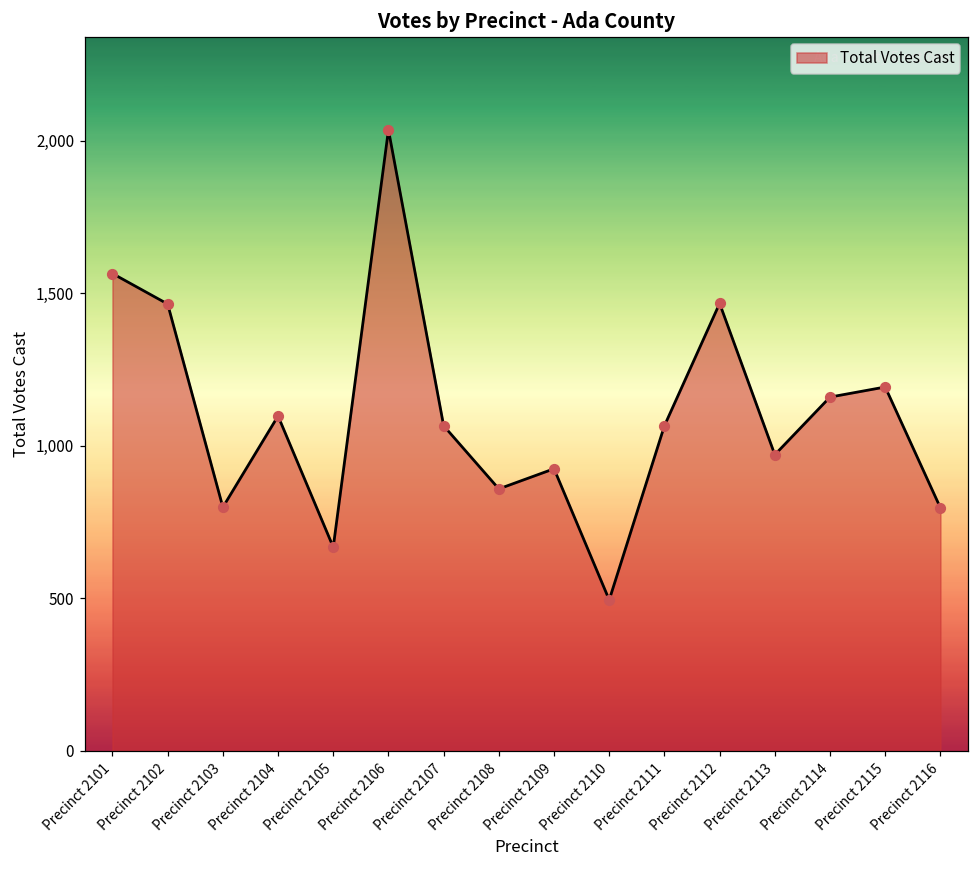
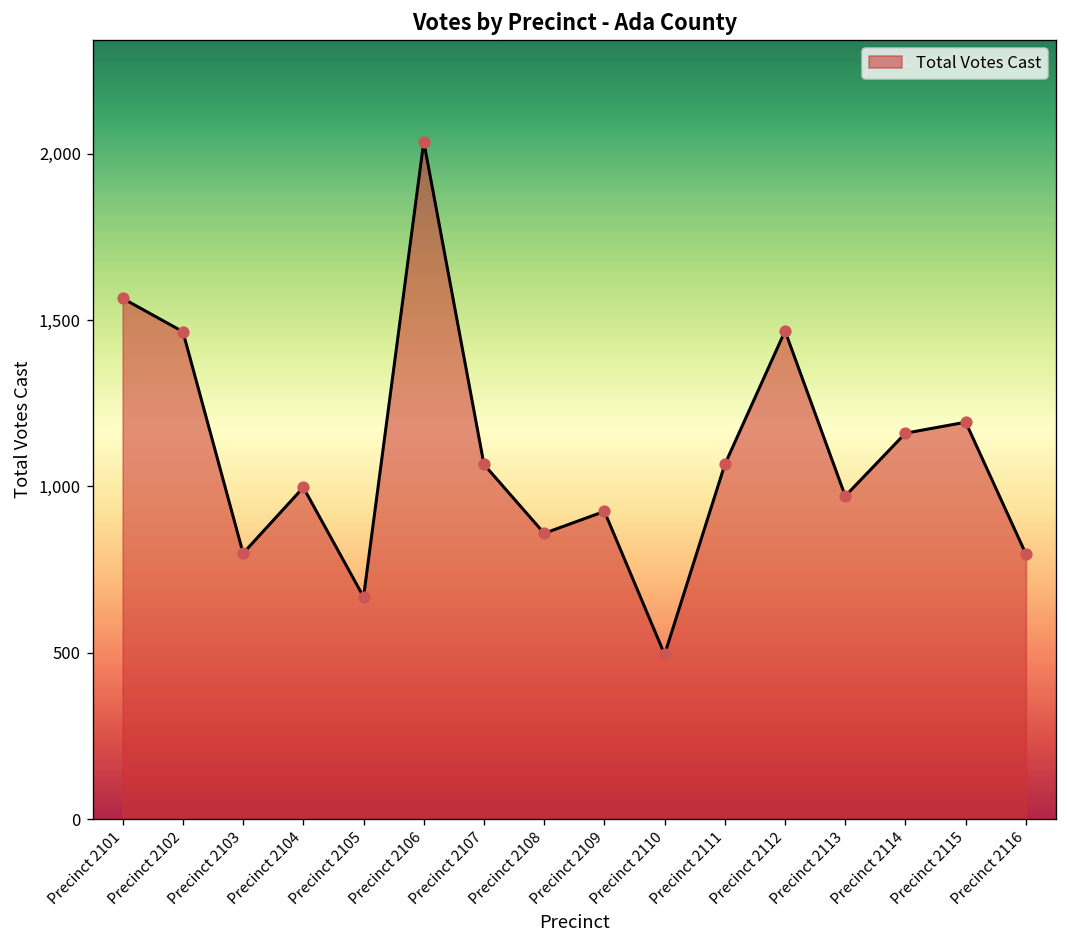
  {
    "Precinct 2101": "1,570",
    "Precinct 2102": "1,470",
    "Precinct 2103": "800",
-   "Precinct 2104": "1,100",
+   "Precinct 2104": "1,000",
    "Precinct 2105": "670",
    "Precinct 2106": "2,040",
    "Precinct 2107": "1,070",
    "Precinct 2108": "860",
    "Precinct 2109": "930",
    "Precinct 2110": "500",
    "Precinct 2111": "1,070",
    "Precinct 2112": "1,470",
    "Precinct 2113": "970",
    "Precinct 2114": "1,160",
    "Precinct 2115": "1,190",
    "Precinct 2116": "800"
  }
